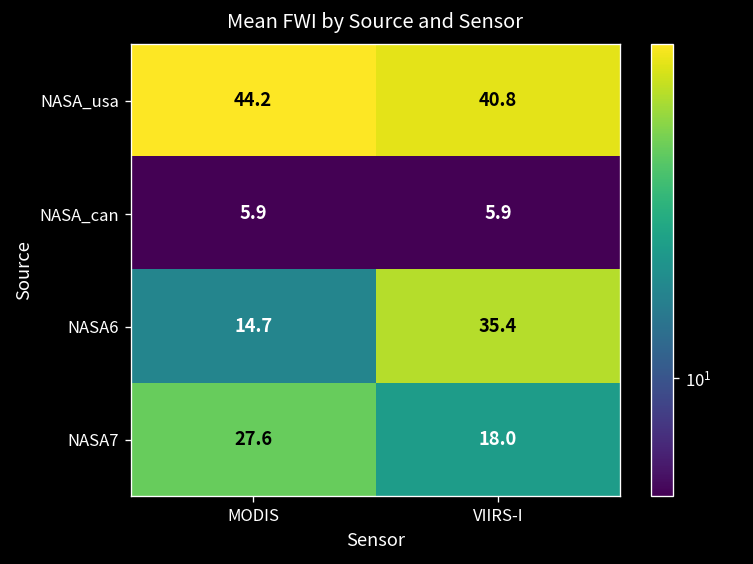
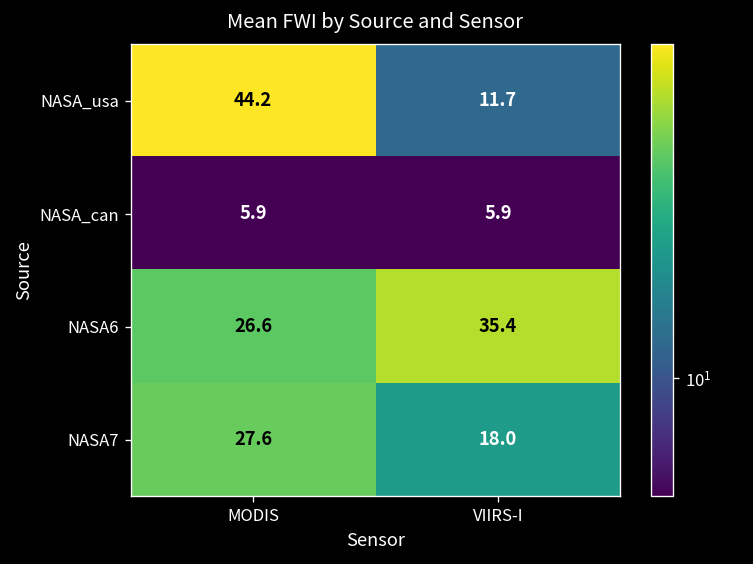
  {
    "NASA_usa": {
      "MODIS": 44.2,
-     "VIIRS-I": 40.8
+     "VIIRS-I": 11.7
    },
    "NASA_can": {
      "MODIS": 5.9,
      "VIIRS-I": 5.9
    },
    "NASA6": {
-     "MODIS": 14.7,
+     "MODIS": 26.6,
      "VIIRS-I": 35.4
    },
    "NASA7": {
      "MODIS": 27.6,
      "VIIRS-I": 18.0
    }
  }
